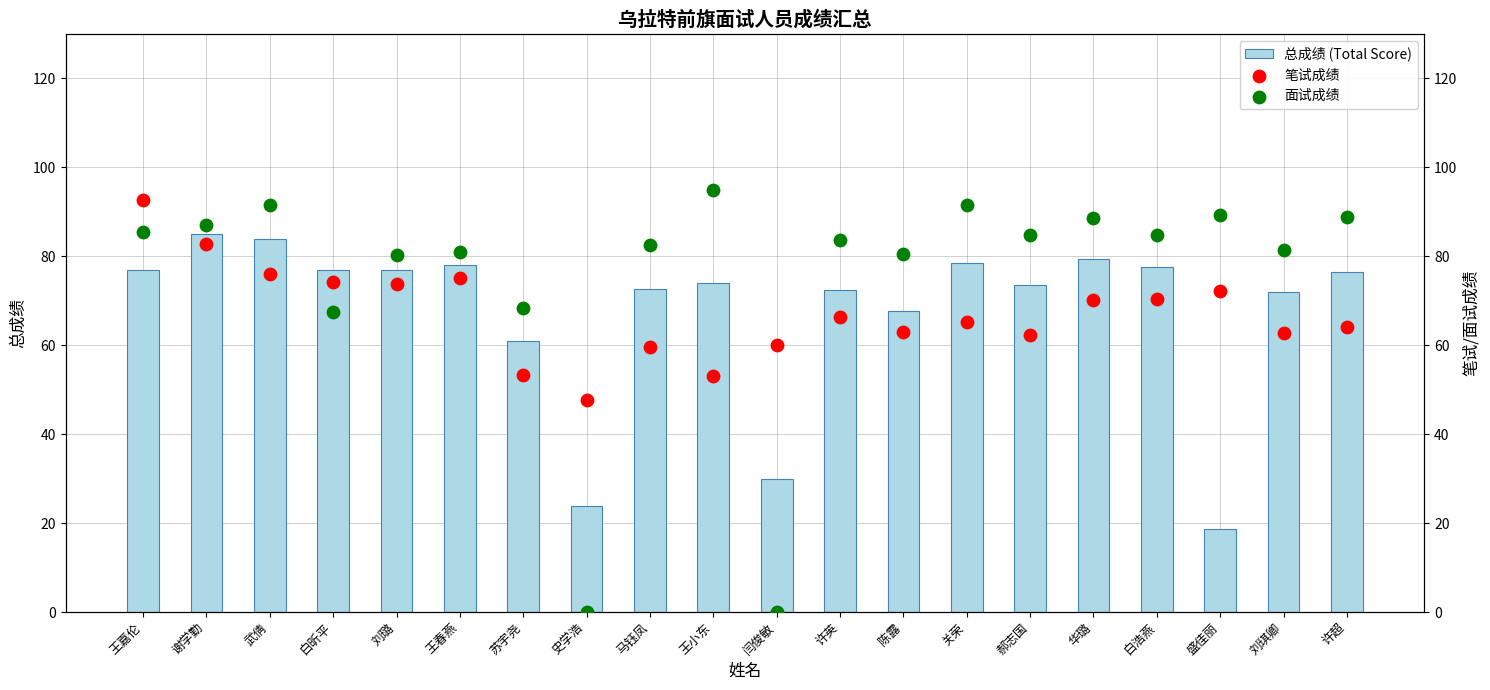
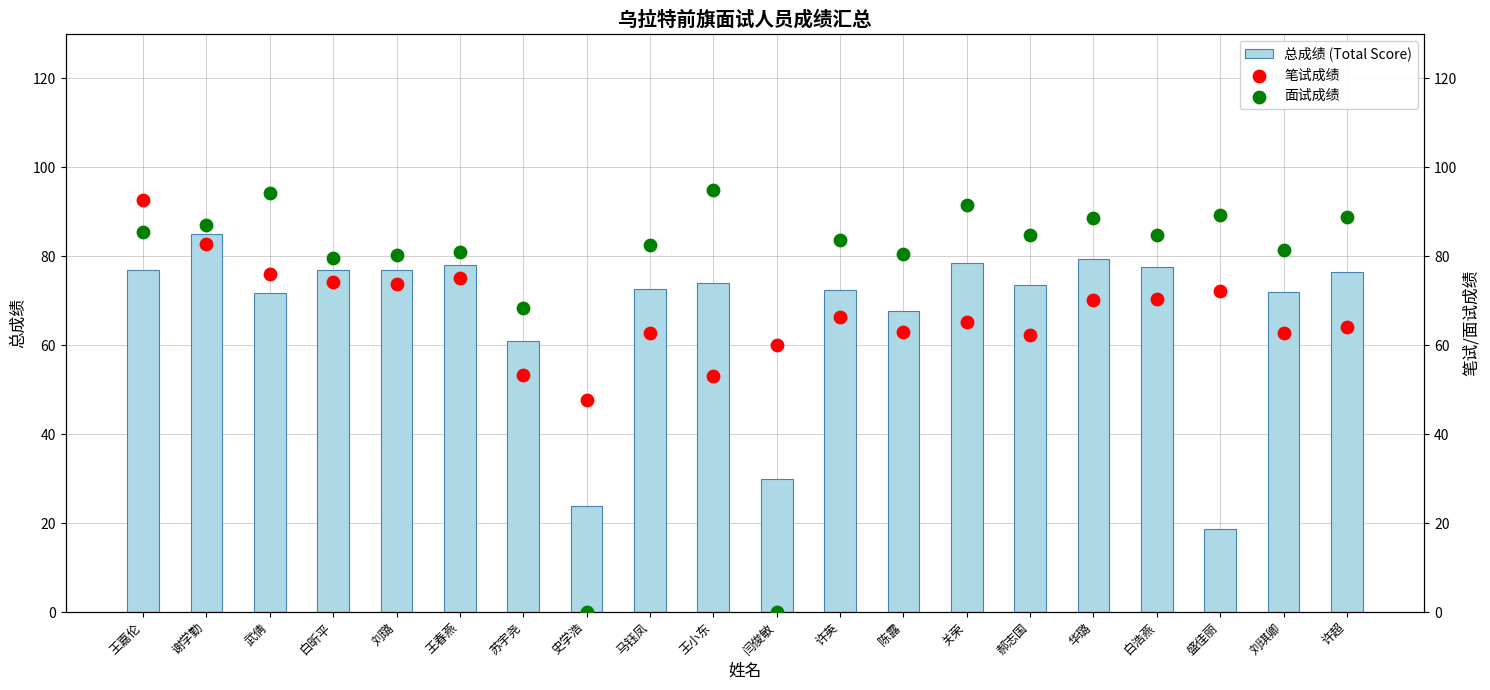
  {
    "总成绩 (Total Score)": {
      "王嘉伦": 77,
      "谢学勤": 85,
-     "武倩": 84,
+     "武倩": 72,
      "白昕平": 77,
      "刘璐": 77,
      "王春燕": 78,
      "苏宇尧": 61,
      "史学浩": 24,
      "马钰凤": 73,
      "王小东": 74,
      "闫俊敏": 30,
      "许英": 72,
      "陈露": 68,
      "关荣": 78,
      "郝志国": 74,
      "华璐": 79,
      "白浩燕": 78,
      "盛佳丽": 19,
      "刘琪卿": 72,
      "许超": 76
    },
    "笔试成绩": {
-     "马钰凤": 60
+     "马钰凤": 63
    },
    "面试成绩": {
-     "武倩": 92,
-     "白昕平": 67
+     "武倩": 94,
+     "白昕平": 80
    }
  }
